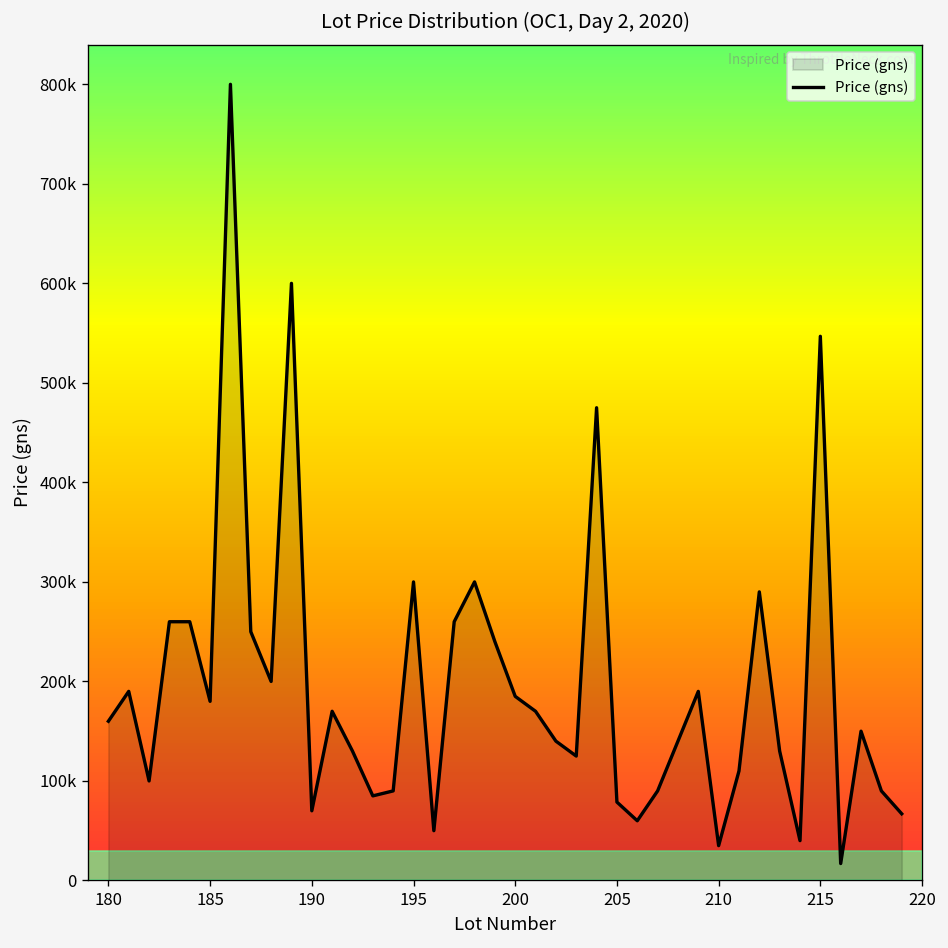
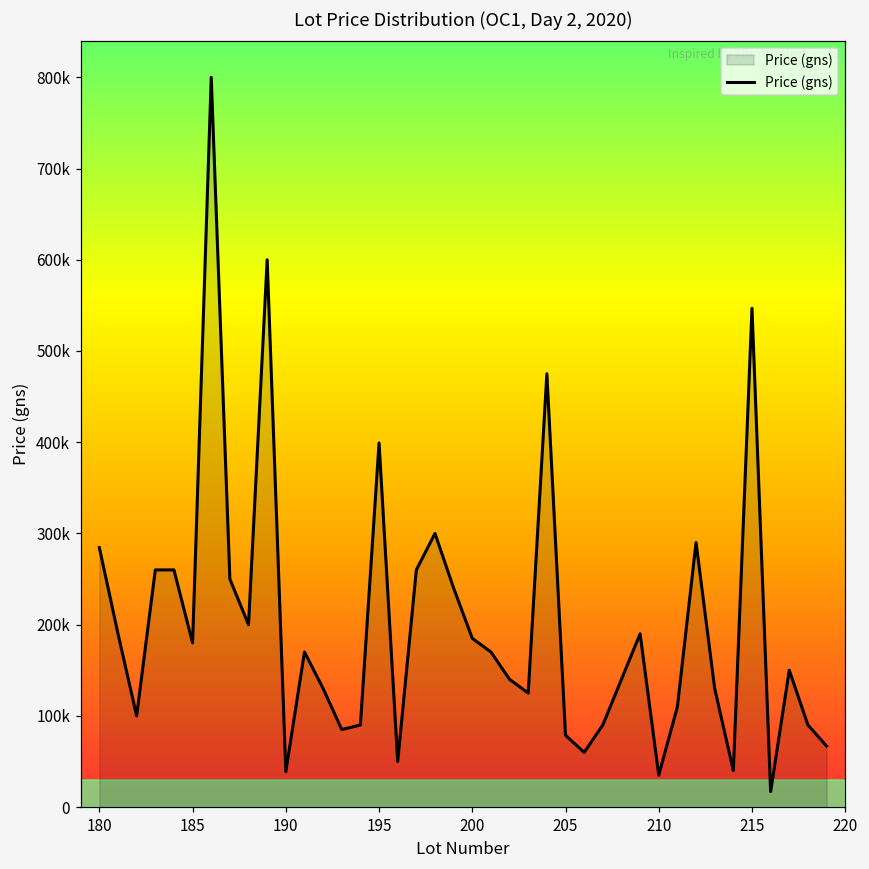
  {
-   "180": 160000,
+   "180": 280000,
    "185": 180000,
-   "190": 70000,
-   "195": 300000,
+   "190": 40000,
+   "195": 400000,
    "200": 190000,
    "205": 80000,
    "210": 40000,
    "215": 550000
  }
